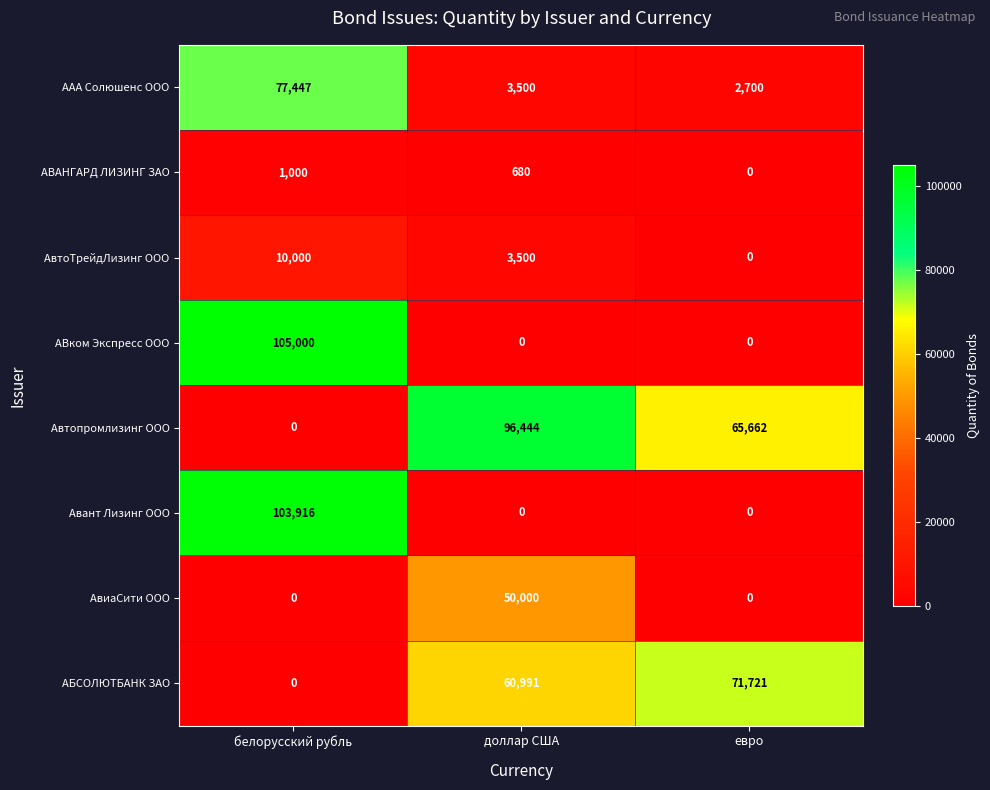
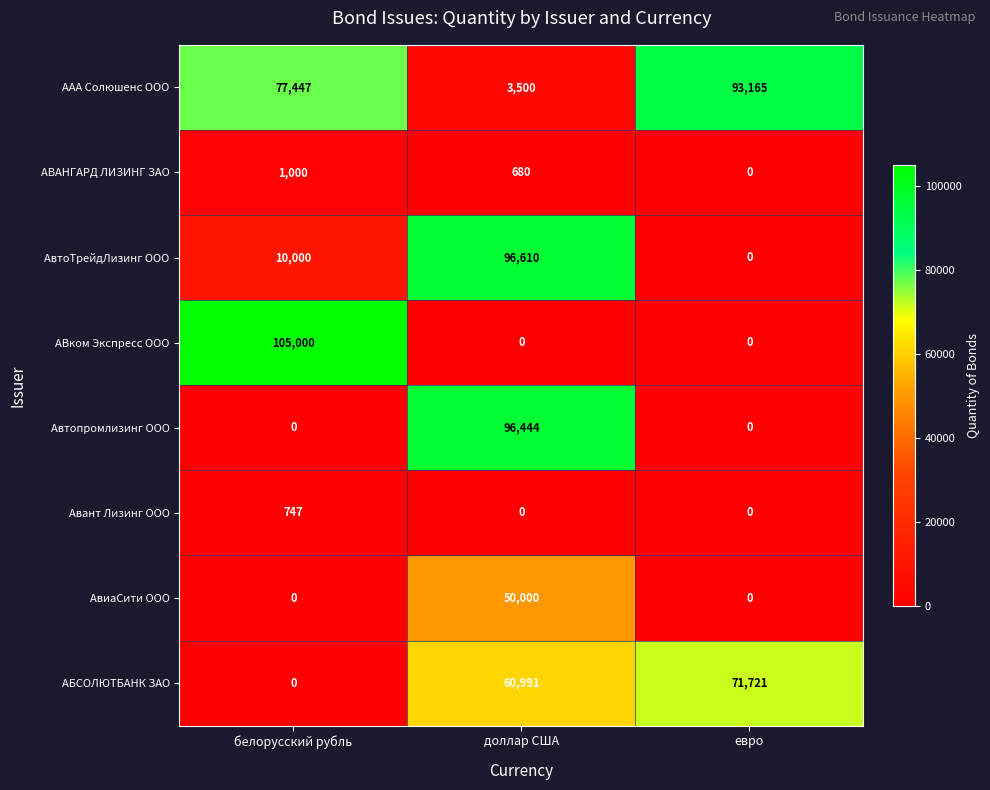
  {
    "ААА Солюшенс ООО": {
      "белорусский рубль": "77,447",
      "доллар США": "3,500",
-     "евро": "2,700"
+     "евро": "93,165"
    },
    "АВАНГАРД ЛИЗИНГ ЗАО": {
      "белорусский рубль": "1,000",
      "доллар США": "680",
      "евро": "0"
    },
    "АвтоТрейдЛизинг ООО": {
      "белорусский рубль": "10,000",
-     "доллар США": "3,500",
+     "доллар США": "96,610",
      "евро": "0"
    },
    "АВком Экспресс ООО": {
      "белорусский рубль": "105,000",
      "доллар США": "0",
      "евро": "0"
    },
    "Автопромлизинг ООО": {
      "белорусский рубль": "0",
      "доллар США": "96,444",
-     "евро": "65,662"
+     "евро": "0"
    },
    "Авант Лизинг ООО": {
-     "белорусский рубль": "103,916",
+     "белорусский рубль": "747",
      "доллар США": "0",
      "евро": "0"
    },
    "АвиаСити ООО": {
      "белорусский рубль": "0",
      "доллар США": "50,000",
      "евро": "0"
    },
    "АБСОЛЮТБАНК ЗАО": {
      "белорусский рубль": "0",
      "доллар США": "60,991",
      "евро": "71,721"
    }
  }
